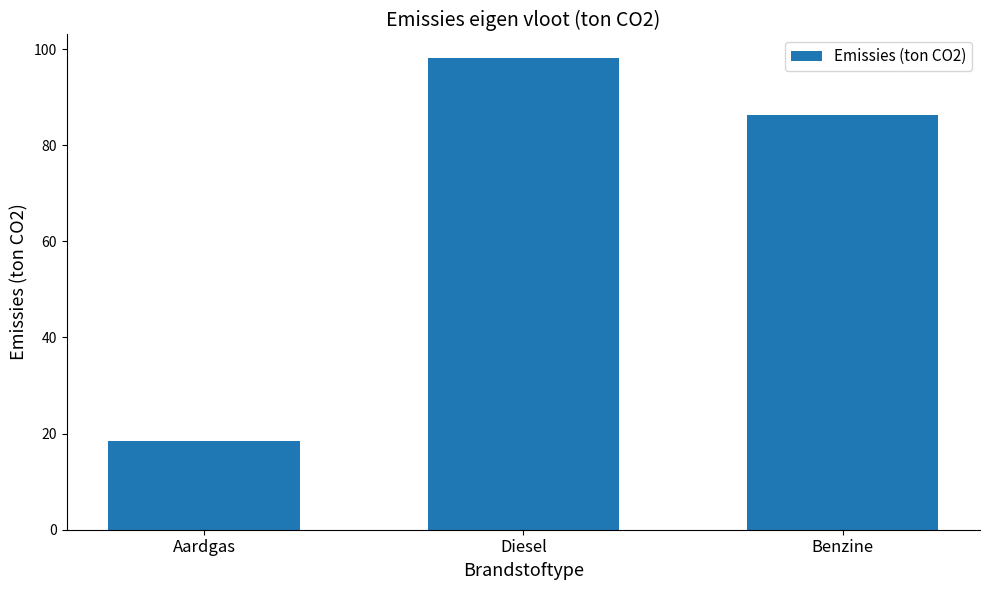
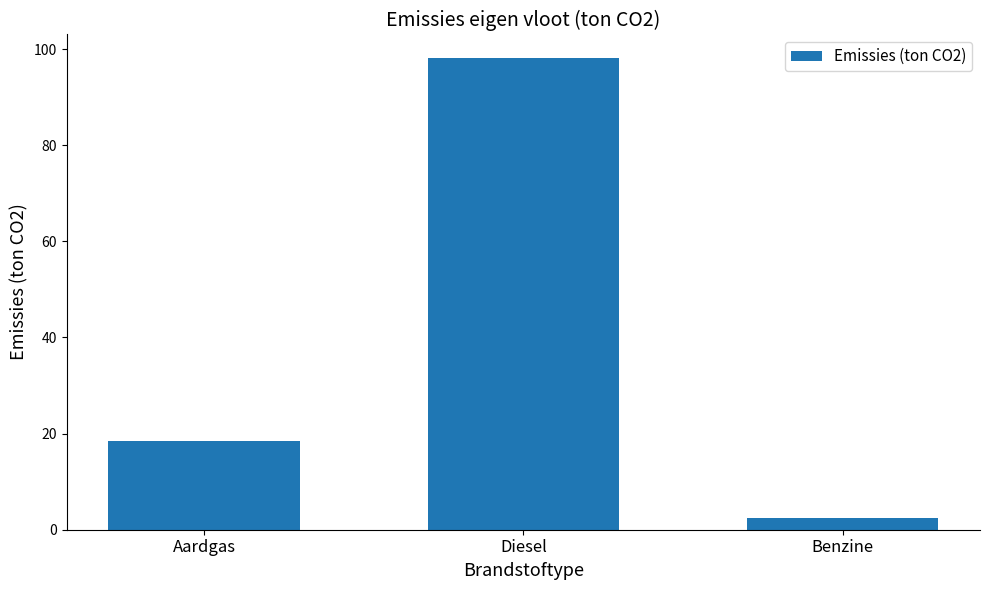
  {
    "Aardgas": 18,
    "Diesel": 98,
-   "Benzine": 86
+   "Benzine": 2
  }
